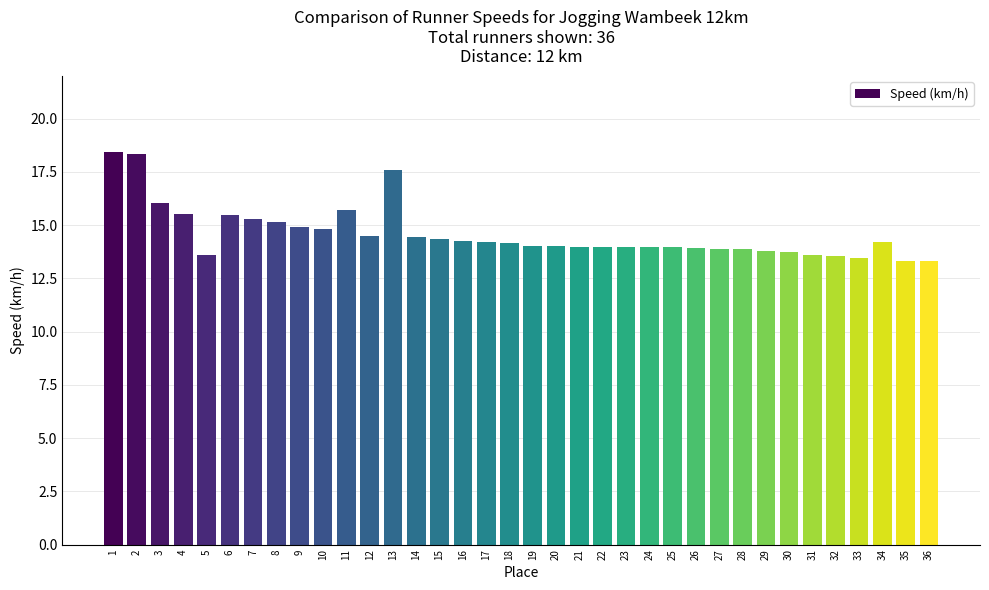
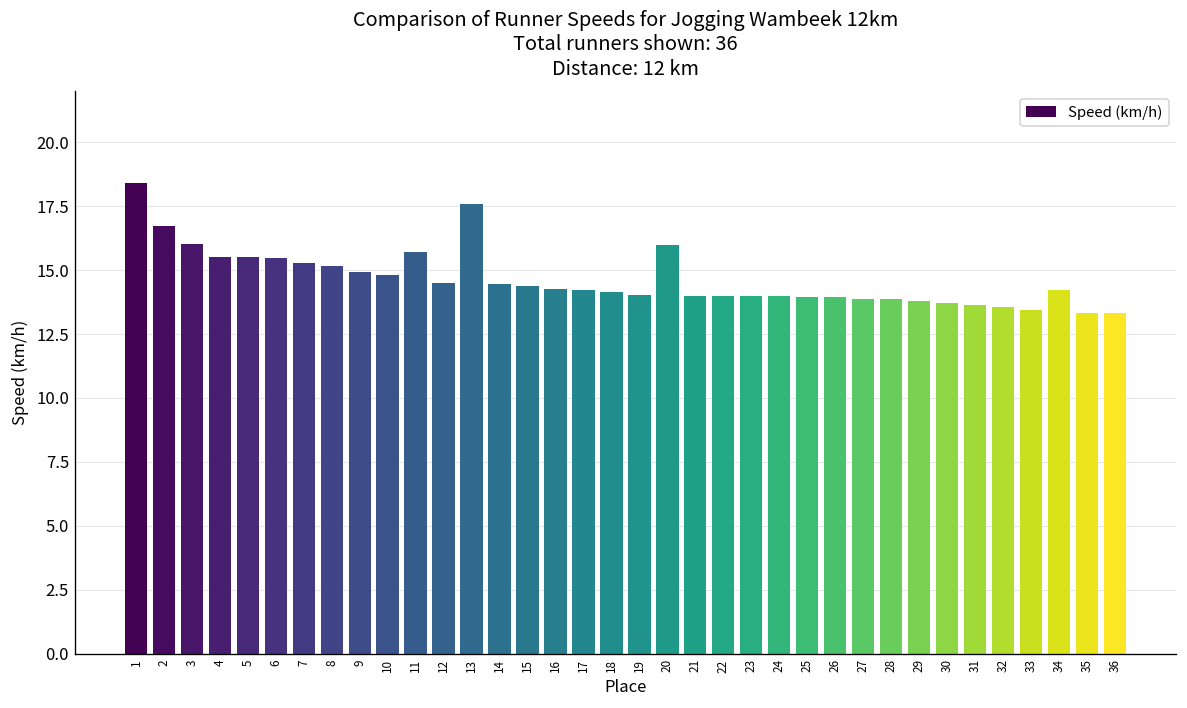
  {
    "1": 18.4,
-   "2": 18.4,
+   "2": 16.7,
    "3": 16.0,
    "4": 15.5,
-   "5": 13.6,
+   "5": 15.5,
    "6": 15.5,
    "7": 15.3,
    "8": 15.2,
    "9": 14.9,
    "10": 14.8,
    "11": 15.7,
    "12": 14.5,
    "13": 17.6,
    "14": 14.5,
    "15": 14.4,
    "16": 14.3,
    "17": 14.2,
    "18": 14.2,
    "19": 14.0,
-   "20": 14.0,
+   "20": 16.0,
    "21": 14.0,
    "22": 14.0,
    "23": 14.0,
    "24": 14.0,
    "25": 14.0,
    "26": 13.9,
    "27": 13.9,
    "28": 13.9,
    "29": 13.8,
    "30": 13.7,
    "31": 13.6,
    "32": 13.5,
    "33": 13.5,
    "34": 14.2,
    "35": 13.3,
    "36": 13.3
  }
